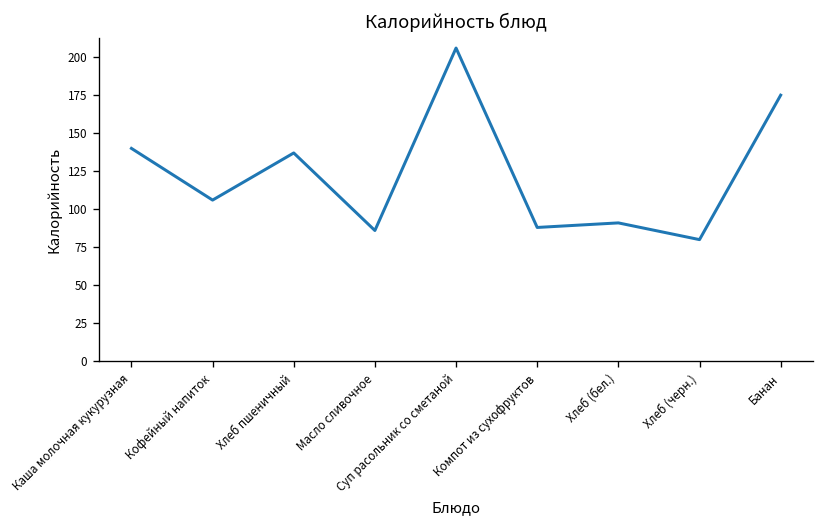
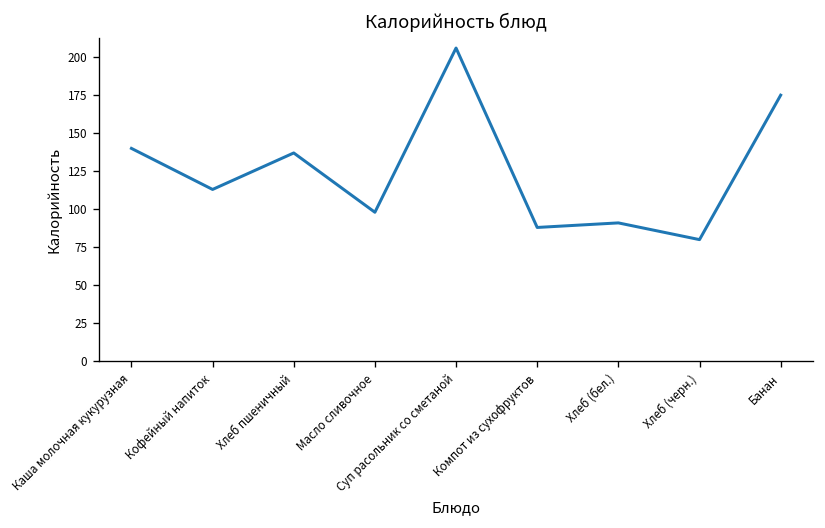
  {
    "Каша молочная кукурузная": 140,
-   "Кофейный напиток": 106,
+   "Кофейный напиток": 113,
    "Хлеб пшеничный": 137,
-   "Масло сливочное": 86,
+   "Масло сливочное": 98,
    "Суп расольник со сметаной": 206,
    "Компот из сухофруктов": 88,
    "Хлеб (бел.)": 91,
    "Хлеб (черн.)": 80,
    "Банан": 175
  }
